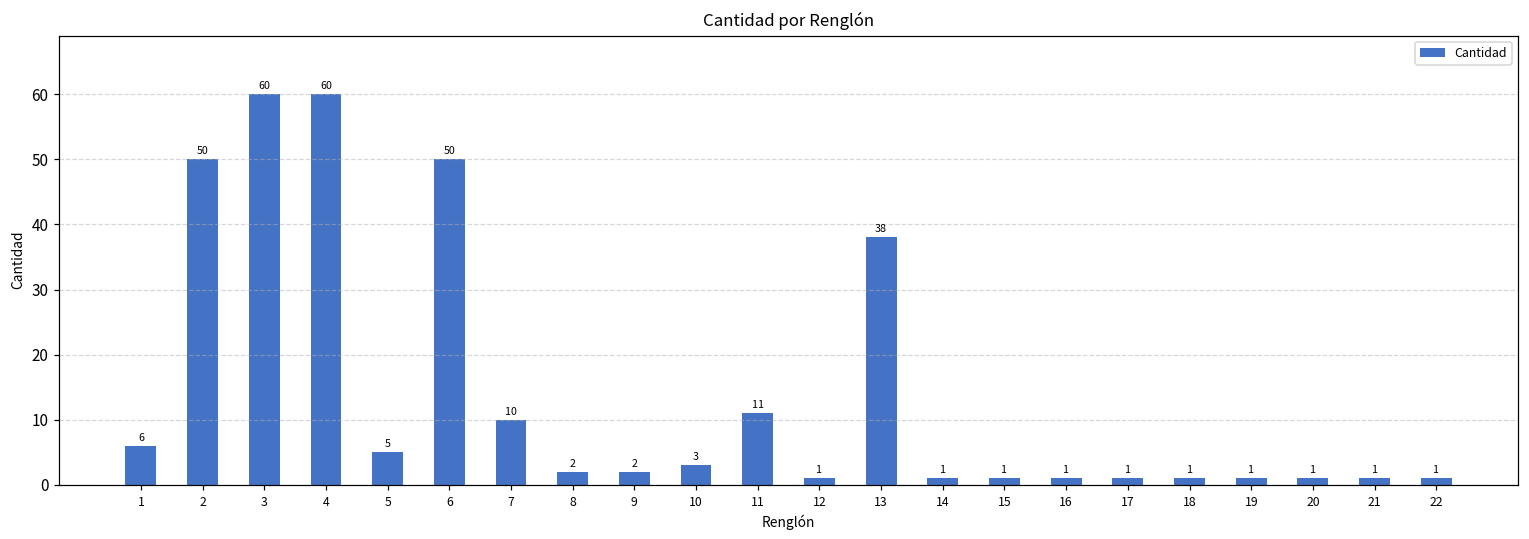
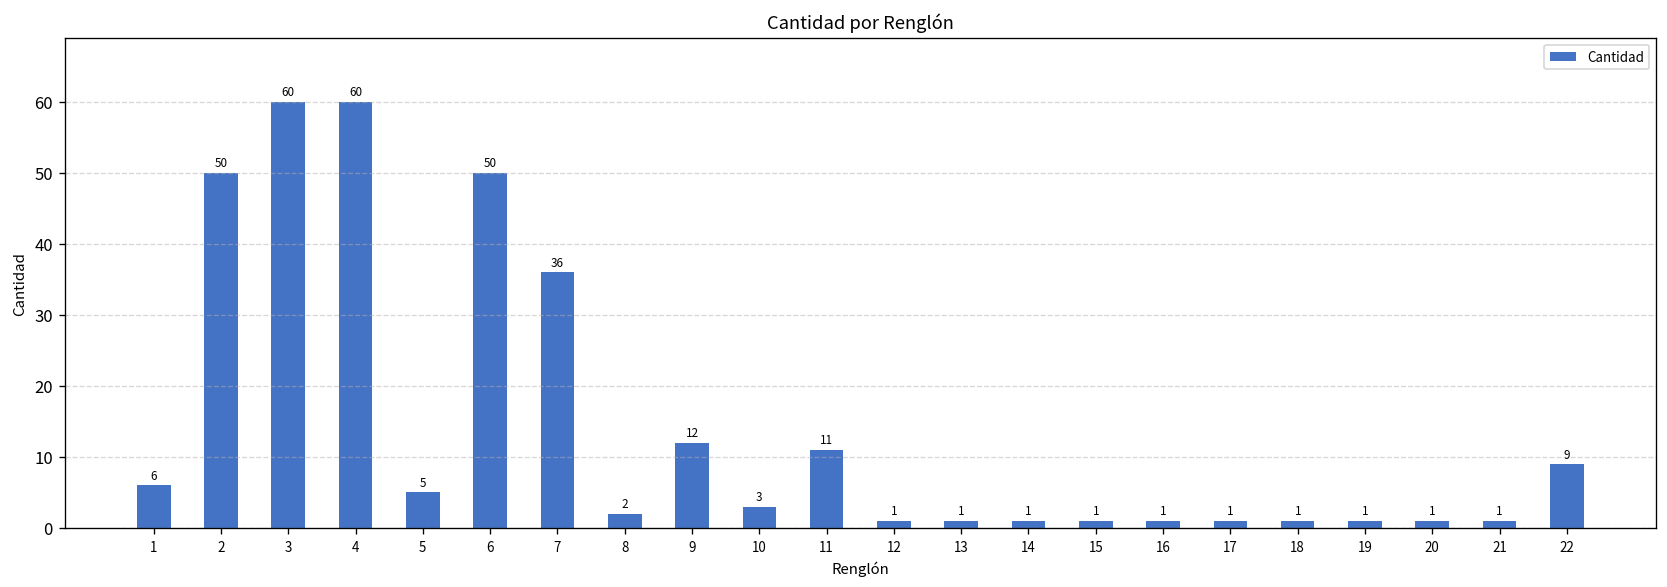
  {
    "1": 6,
    "2": 50,
    "3": 60,
    "4": 60,
    "5": 5,
    "6": 50,
-   "7": 10,
+   "7": 36,
    "8": 2,
-   "9": 2,
+   "9": 12,
    "10": 3,
    "11": 11,
    "12": 1,
-   "13": 38,
+   "13": 1,
    "14": 1,
    "15": 1,
    "16": 1,
    "17": 1,
    "18": 1,
    "19": 1,
    "20": 1,
    "21": 1,
-   "22": 1
+   "22": 9
  }
